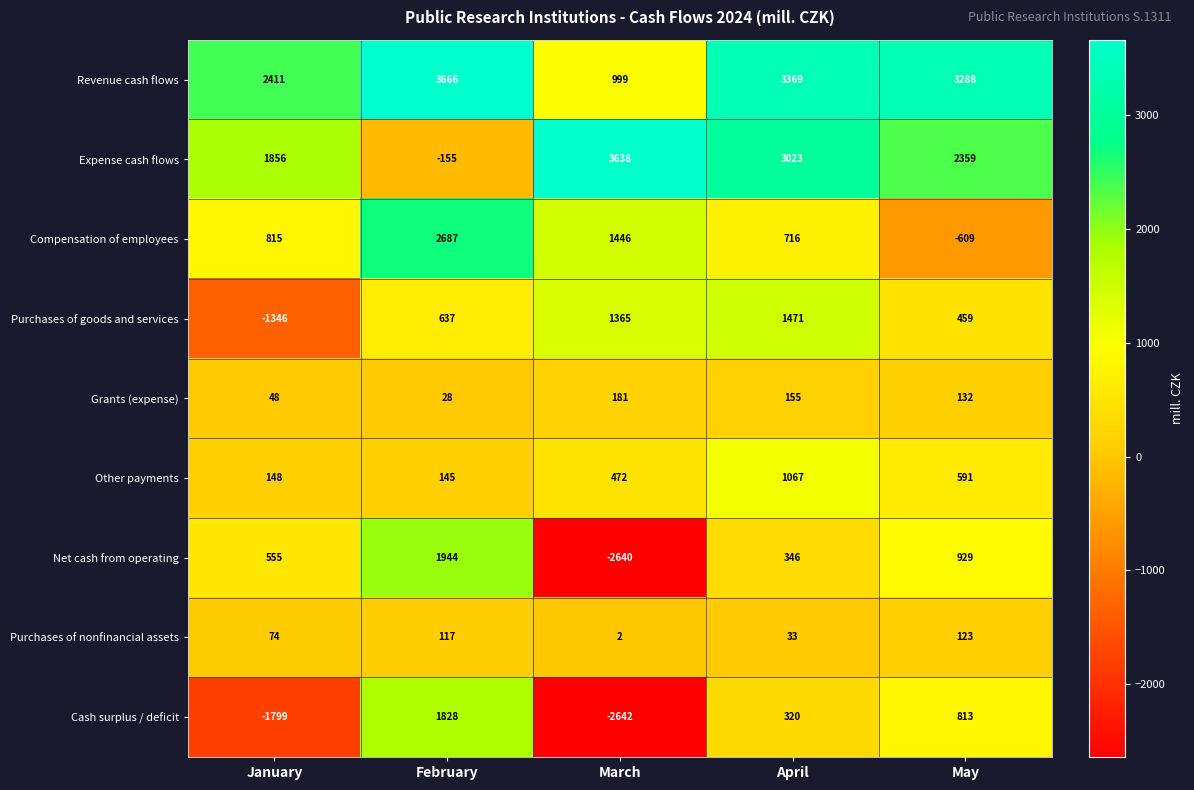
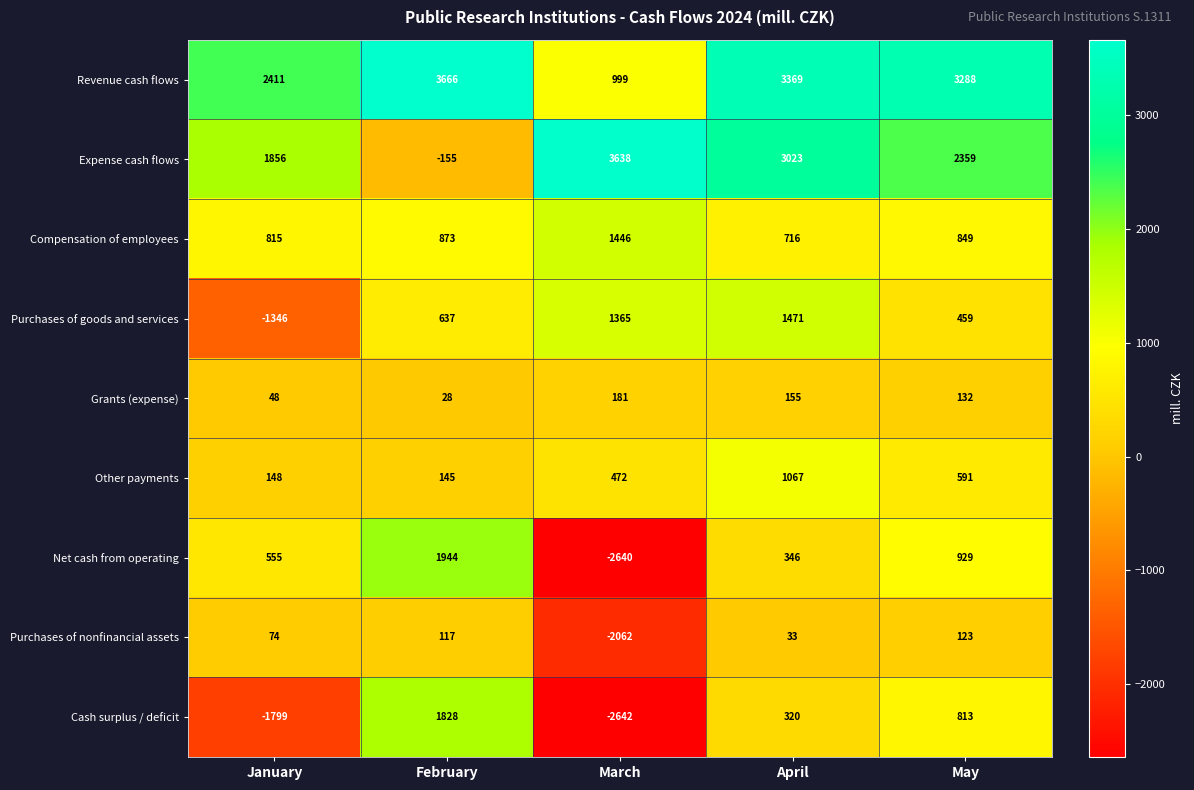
  {
    "Revenue cash flows": {
      "January": 2411,
      "February": 3666,
      "March": 999,
      "April": 3369,
      "May": 3288
    },
    "Expense cash flows": {
      "January": 1856,
      "February": -155,
      "March": 3638,
      "April": 3023,
      "May": 2359
    },
    "Compensation of employees": {
      "January": 815,
-     "February": 2687,
+     "February": 873,
      "March": 1446,
      "April": 716,
-     "May": -609
+     "May": 849
    },
    "Purchases of goods and services": {
      "January": -1346,
      "February": 637,
      "March": 1365,
      "April": 1471,
      "May": 459
    },
    "Grants (expense)": {
      "January": 48,
      "February": 28,
      "March": 181,
      "April": 155,
      "May": 132
    },
    "Other payments": {
      "January": 148,
      "February": 145,
      "March": 472,
      "April": 1067,
      "May": 591
    },
    "Net cash from operating": {
      "January": 555,
      "February": 1944,
      "March": -2640,
      "April": 346,
      "May": 929
    },
    "Purchases of nonfinancial assets": {
      "January": 74,
      "February": 117,
-     "March": 2,
+     "March": -2062,
      "April": 33,
      "May": 123
    },
    "Cash surplus / deficit": {
      "January": -1799,
      "February": 1828,
      "March": -2642,
      "April": 320,
      "May": 813
    }
  }
